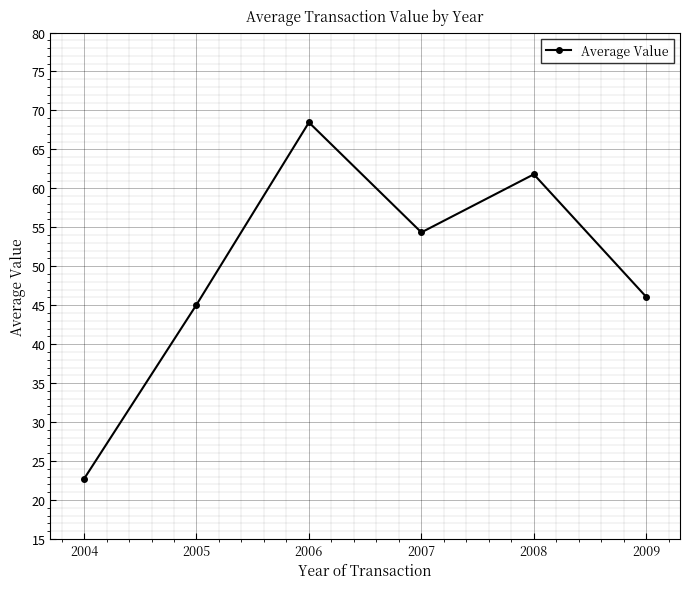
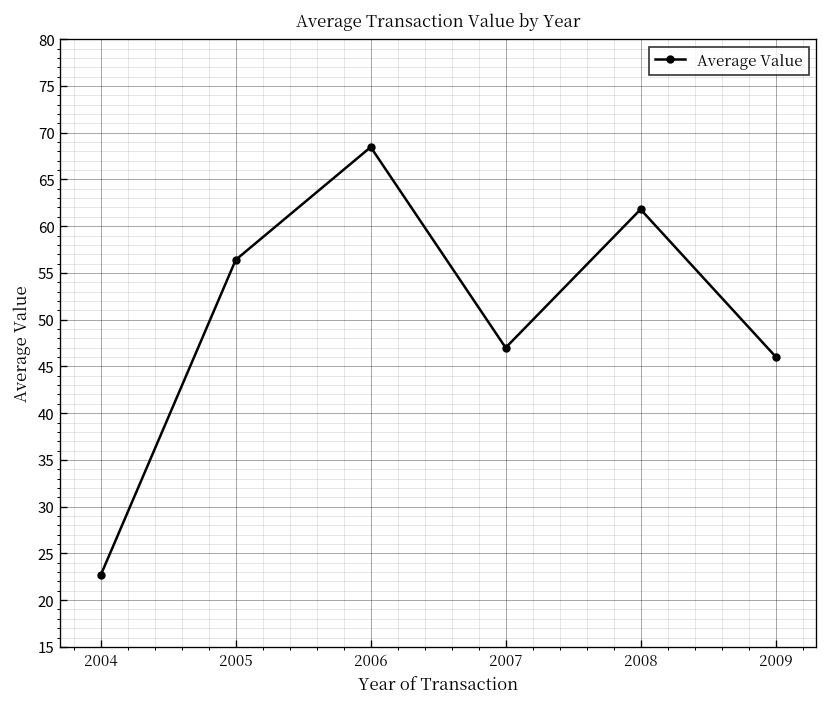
  {
    "2004": 23,
-   "2005": 45,
+   "2005": 56,
    "2006": 68,
-   "2007": 54,
+   "2007": 47,
    "2008": 62,
    "2009": 46
  }
